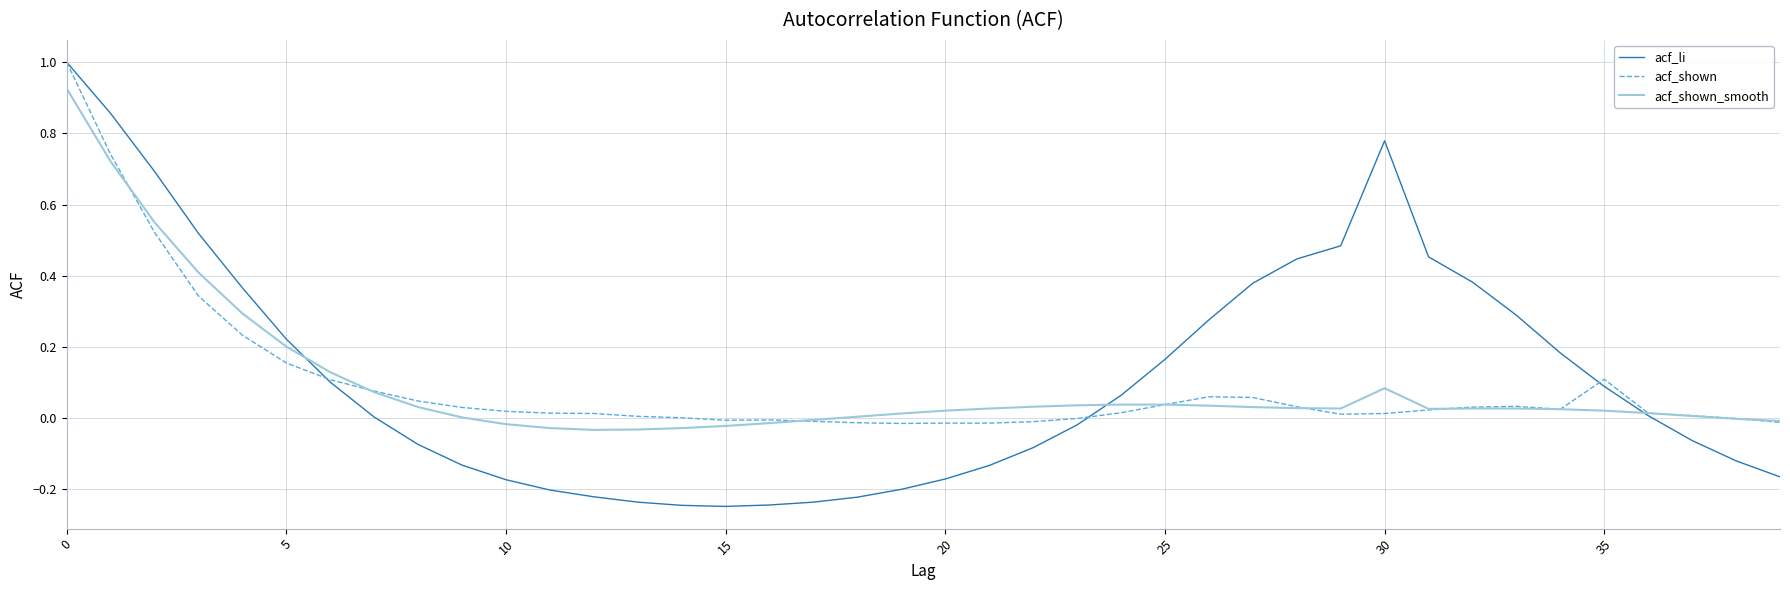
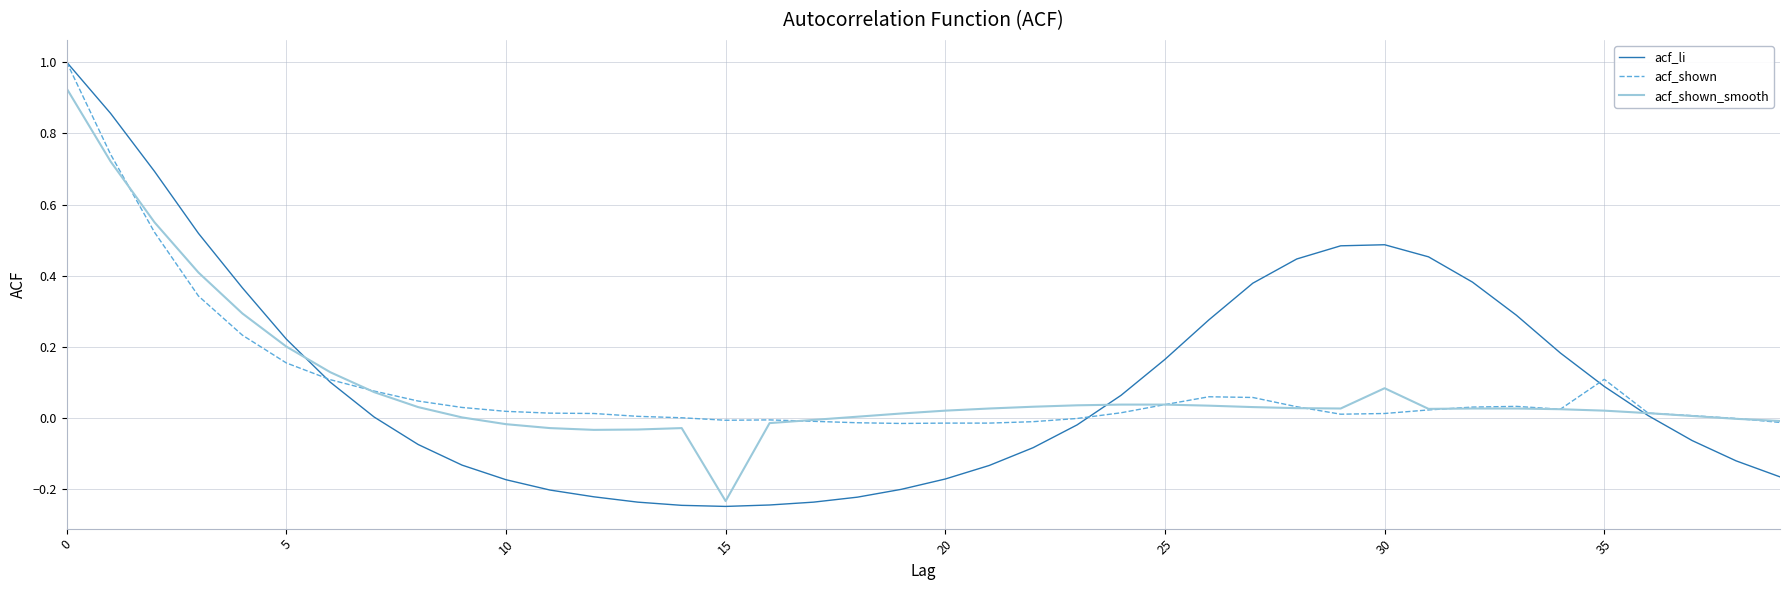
  {
    "acf_li": {
      "5": 0.22,
      "10": -0.17,
      "15": -0.25,
      "20": -0.17,
      "25": 0.17,
-     "30": 0.78,
+     "30": 0.49,
      "35": 0.09
    },
    "acf_shown": {
      "5": 0.16,
      "10": 0.02,
      "15": -0.01,
      "20": -0.01,
      "30": 0.01,
      "35": 0.11
    },
    "acf_shown_smooth": {
      "0": 0.93,
      "5": 0.20,
      "10": -0.02,
-     "15": -0.02,
+     "15": -0.23,
      "20": 0.02,
      "30": 0.08,
      "35": 0.02
    }
  }
